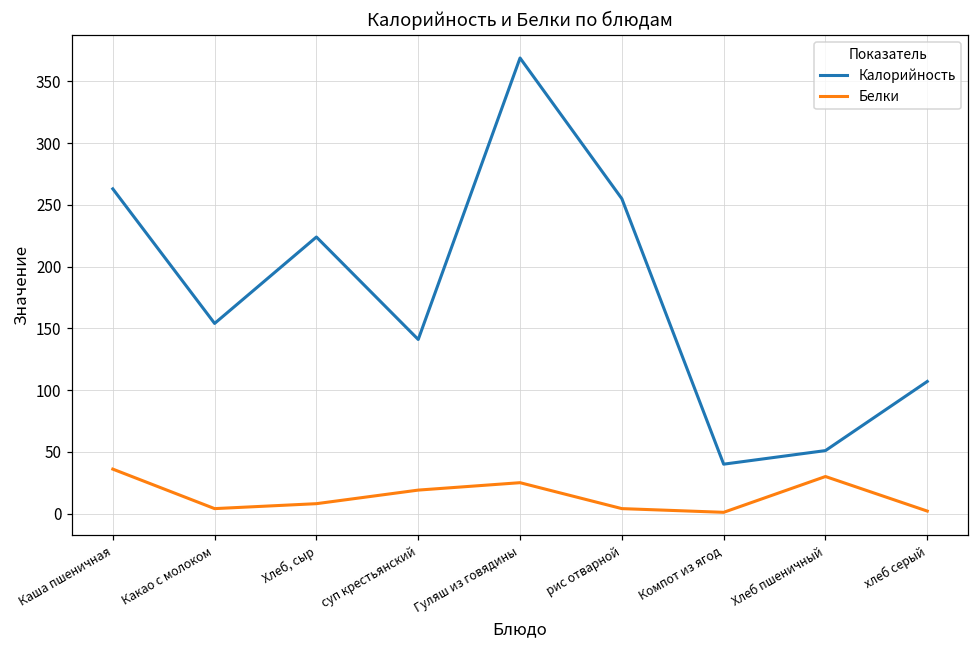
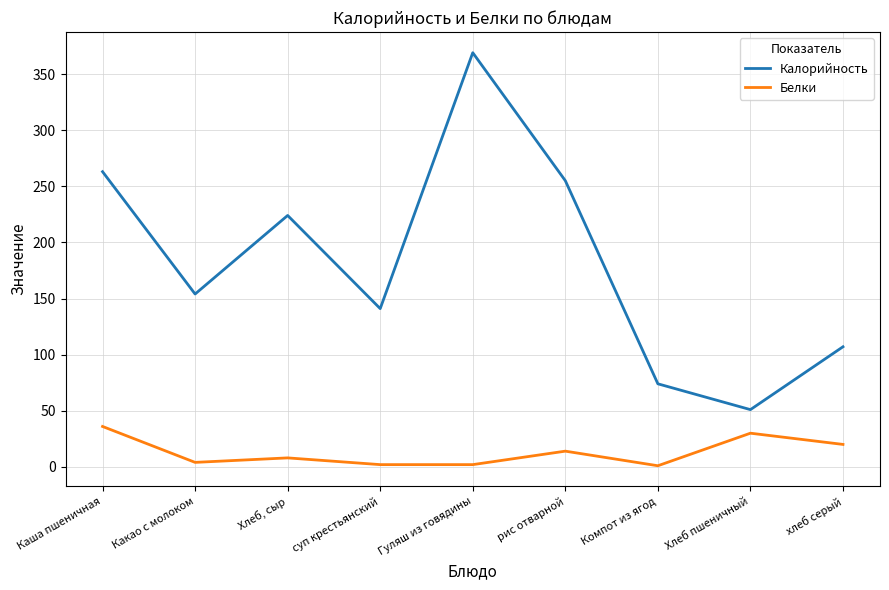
  {
    "Калорийность": {
      "Каша пшеничная": 263,
      "Какао с молоком": 154,
      "Хлеб, сыр": 224,
      "суп крестьянский": 141,
      "Гуляш из говядины": 369,
      "рис отварной": 255,
-     "Компот из ягод": 40,
+     "Компот из ягод": 74,
      "Хлеб пшеничный": 51,
      "хлеб серый": 107
    },
    "Белки": {
      "Каша пшеничная": 36,
      "Какао с молоком": 4,
      "Хлеб, сыр": 8,
-     "суп крестьянский": 19,
-     "Гуляш из говядины": 25,
-     "рис отварной": 4,
+     "суп крестьянский": 2,
+     "Гуляш из говядины": 2,
+     "рис отварной": 14,
      "Компот из ягод": 1,
      "Хлеб пшеничный": 30,
-     "хлеб серый": 2
+     "хлеб серый": 20
    }
  }
